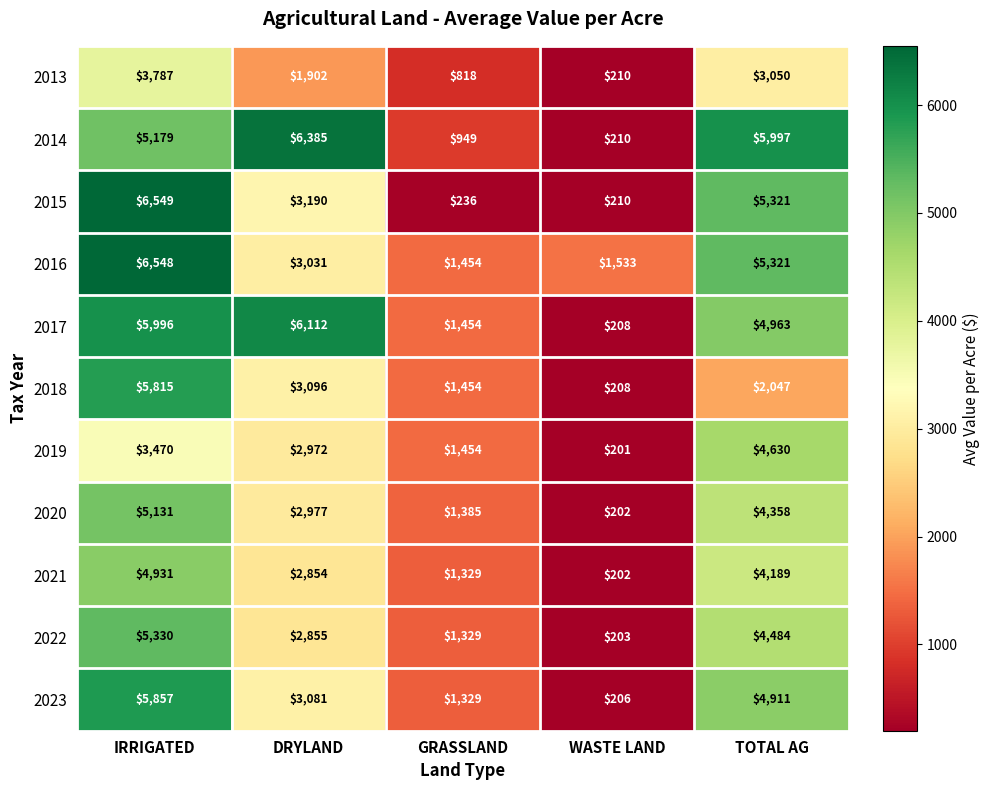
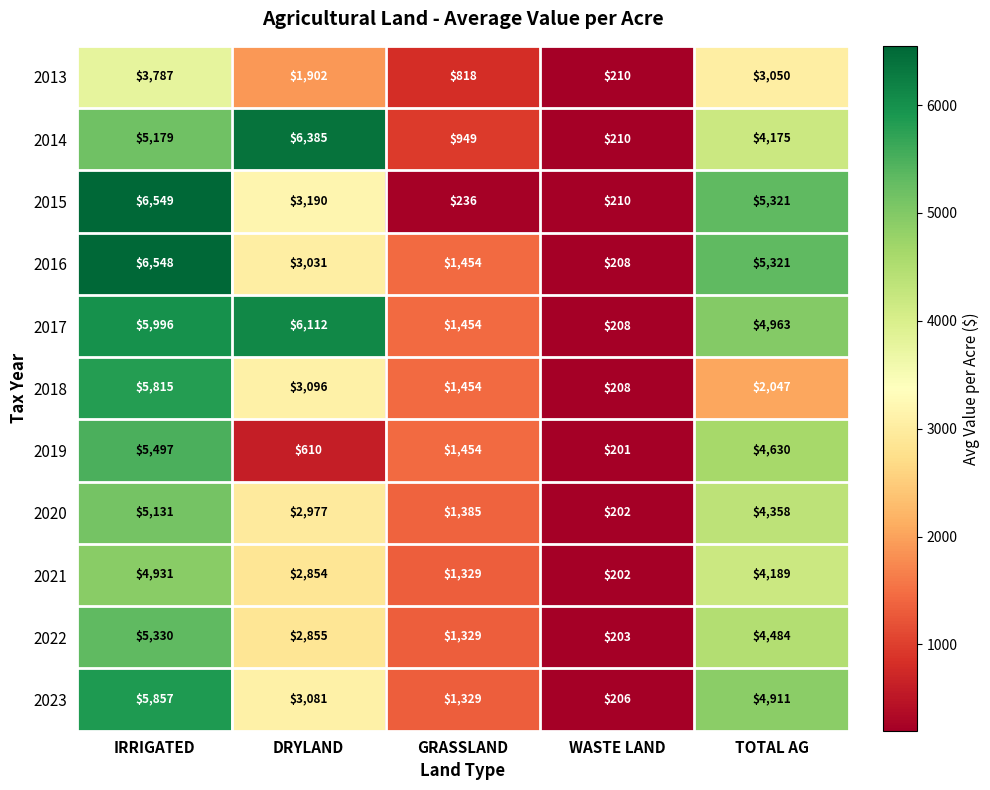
  {
    "2013": {
      "IRRIGATED": "$3,787",
      "DRYLAND": "$1,902",
      "GRASSLAND": "$818",
      "WASTE LAND": "$210",
      "TOTAL AG": "$3,050"
    },
    "2014": {
      "IRRIGATED": "$5,179",
      "DRYLAND": "$6,385",
      "GRASSLAND": "$949",
      "WASTE LAND": "$210",
-     "TOTAL AG": "$5,997"
+     "TOTAL AG": "$4,175"
    },
    "2015": {
      "IRRIGATED": "$6,549",
      "DRYLAND": "$3,190",
      "GRASSLAND": "$236",
      "WASTE LAND": "$210",
      "TOTAL AG": "$5,321"
    },
    "2016": {
      "IRRIGATED": "$6,548",
      "DRYLAND": "$3,031",
      "GRASSLAND": "$1,454",
-     "WASTE LAND": "$1,533",
+     "WASTE LAND": "$208",
      "TOTAL AG": "$5,321"
    },
    "2017": {
      "IRRIGATED": "$5,996",
      "DRYLAND": "$6,112",
      "GRASSLAND": "$1,454",
      "WASTE LAND": "$208",
      "TOTAL AG": "$4,963"
    },
    "2018": {
      "IRRIGATED": "$5,815",
      "DRYLAND": "$3,096",
      "GRASSLAND": "$1,454",
      "WASTE LAND": "$208",
      "TOTAL AG": "$2,047"
    },
    "2019": {
-     "IRRIGATED": "$3,470",
-     "DRYLAND": "$2,972",
+     "IRRIGATED": "$5,497",
+     "DRYLAND": "$610",
      "GRASSLAND": "$1,454",
      "WASTE LAND": "$201",
      "TOTAL AG": "$4,630"
    },
    "2020": {
      "IRRIGATED": "$5,131",
      "DRYLAND": "$2,977",
      "GRASSLAND": "$1,385",
      "WASTE LAND": "$202",
      "TOTAL AG": "$4,358"
    },
    "2021": {
      "IRRIGATED": "$4,931",
      "DRYLAND": "$2,854",
      "GRASSLAND": "$1,329",
      "WASTE LAND": "$202",
      "TOTAL AG": "$4,189"
    },
    "2022": {
      "IRRIGATED": "$5,330",
      "DRYLAND": "$2,855",
      "GRASSLAND": "$1,329",
      "WASTE LAND": "$203",
      "TOTAL AG": "$4,484"
    },
    "2023": {
      "IRRIGATED": "$5,857",
      "DRYLAND": "$3,081",
      "GRASSLAND": "$1,329",
      "WASTE LAND": "$206",
      "TOTAL AG": "$4,911"
    }
  }
